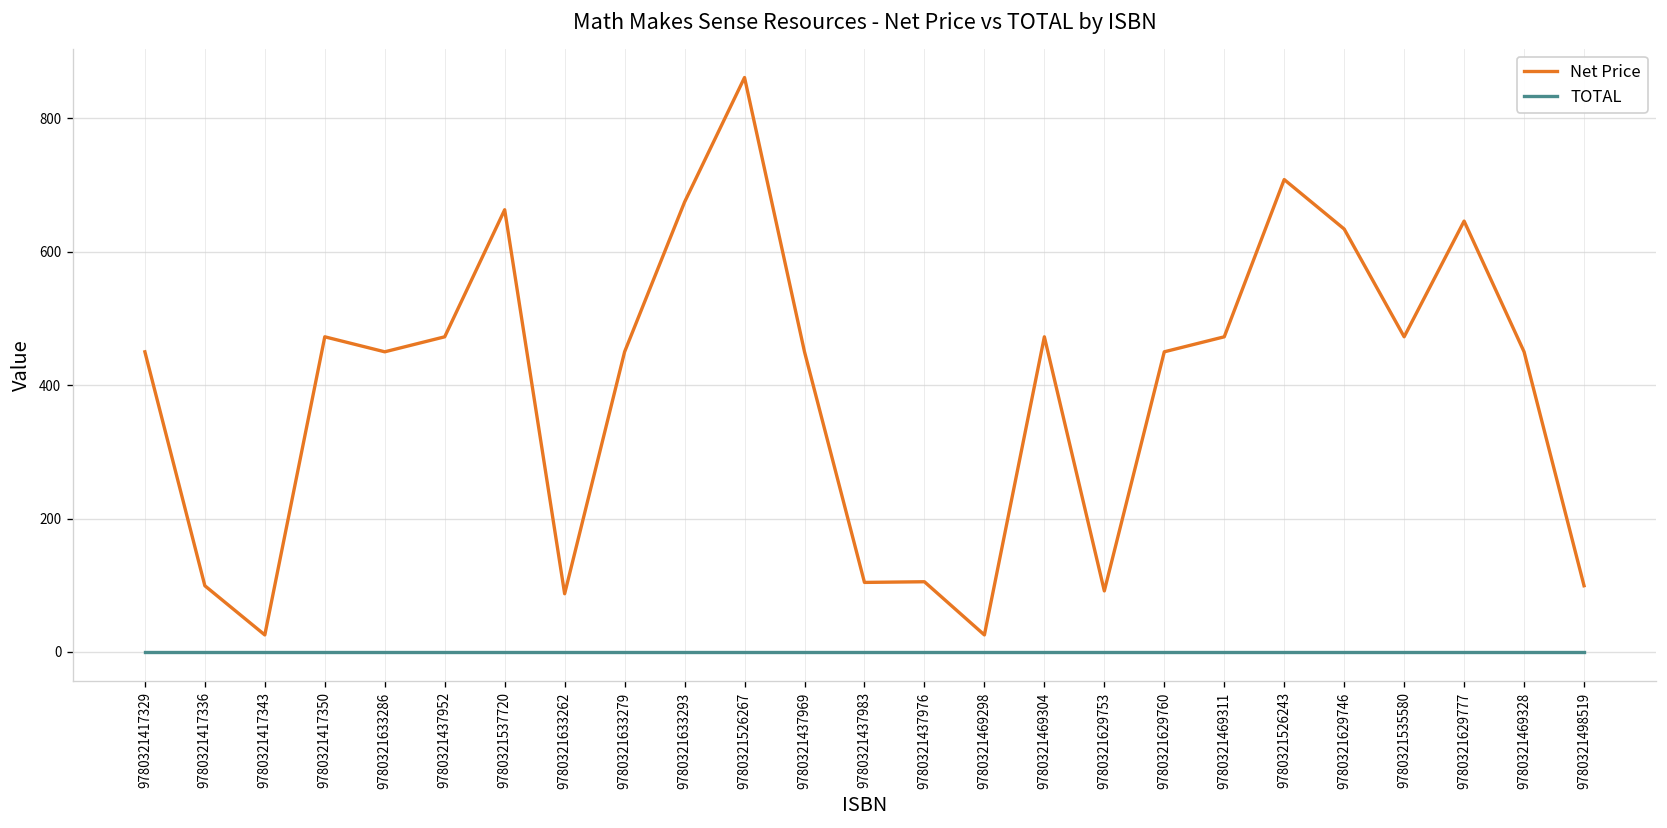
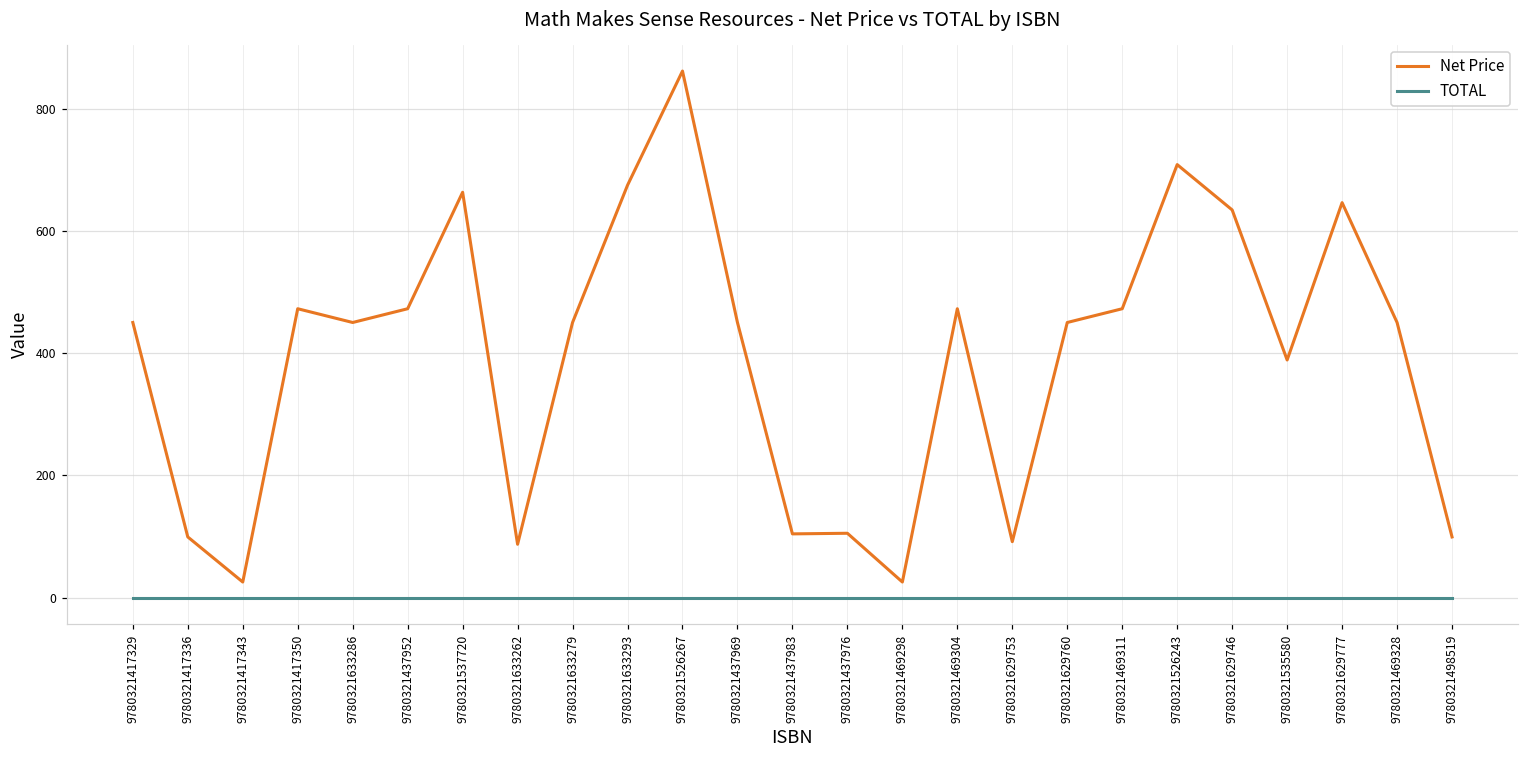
  {
    "Net Price": {
      "9780321417329": 450,
      "9780321417336": 100,
      "9780321417343": 30,
      "9780321417350": 470,
      "9780321633286": 450,
      "9780321437952": 470,
      "9780321537720": 660,
      "9780321633262": 90,
      "9780321633279": 450,
      "9780321633293": 670,
      "9780321526267": 860,
      "9780321437969": 450,
      "9780321437983": 100,
      "9780321437976": 110,
      "9780321469298": 30,
      "9780321469304": 470,
      "9780321629753": 90,
      "9780321629760": 450,
      "9780321469311": 470,
      "9780321526243": 710,
      "9780321629746": 630,
-     "9780321535580": 470,
+     "9780321535580": 390,
      "9780321629777": 650,
      "9780321469328": 450,
      "9780321498519": 100
    },
    "TOTAL": {
      "9780321417329": 0,
      "9780321417336": 0,
      "9780321417343": 0,
      "9780321417350": 0,
      "9780321633286": 0,
      "9780321437952": 0,
      "9780321537720": 0,
      "9780321633262": 0,
      "9780321633279": 0,
      "9780321633293": 0,
      "9780321526267": 0,
      "9780321437969": 0,
      "9780321437983": 0,
      "9780321437976": 0,
      "9780321469298": 0,
      "9780321469304": 0,
      "9780321629753": 0,
      "9780321629760": 0,
      "9780321469311": 0,
      "9780321526243": 0,
      "9780321629746": 0,
      "9780321535580": 0,
      "9780321629777": 0,
      "9780321469328": 0,
      "9780321498519": 0
    }
  }
